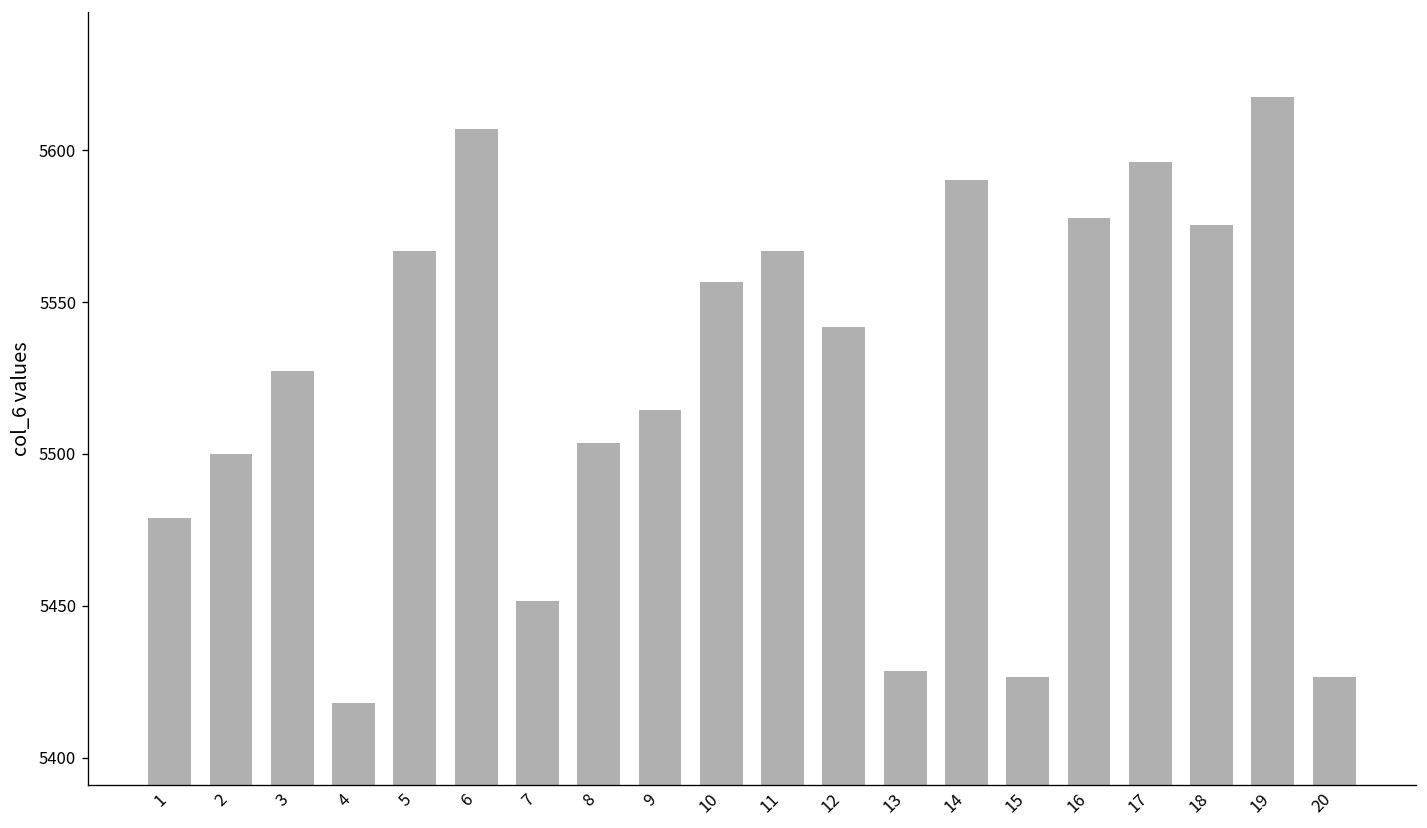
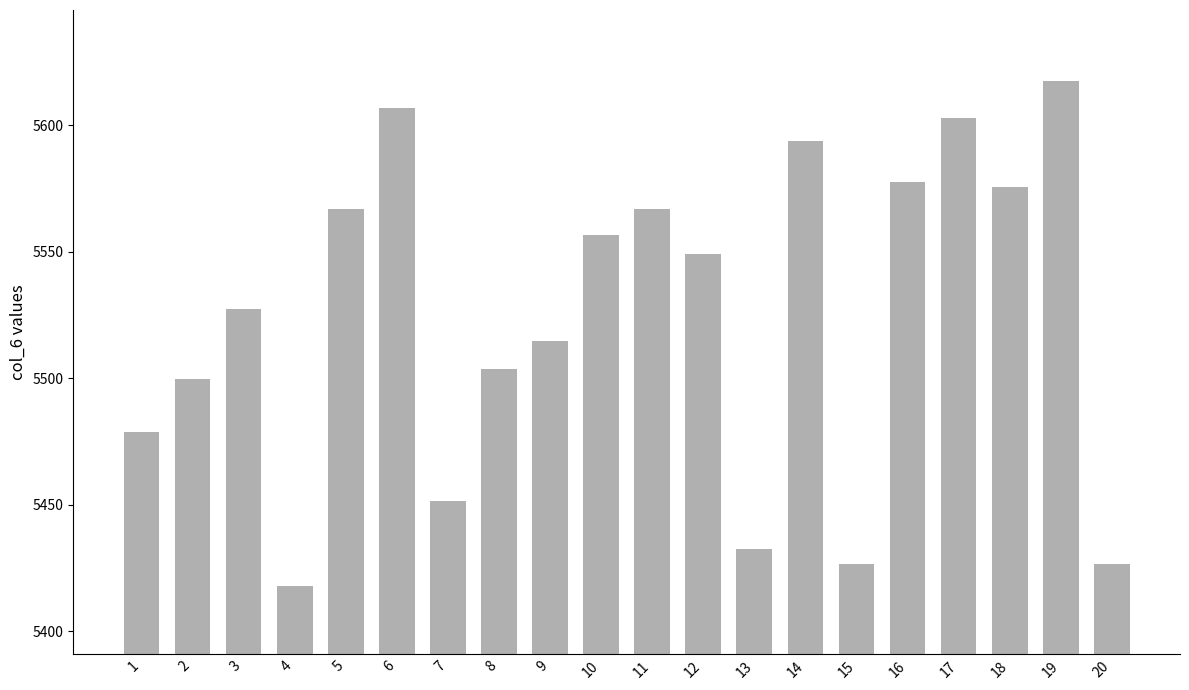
  {
    "1": 5479,
    "2": 5500,
    "3": 5527,
    "4": 5418,
    "5": 5567,
    "6": 5607,
    "7": 5452,
    "8": 5504,
    "9": 5515,
    "10": 5557,
    "11": 5567,
-   "12": 5542,
-   "13": 5429,
-   "14": 5590,
+   "12": 5549,
+   "13": 5433,
+   "14": 5594,
    "15": 5426,
    "16": 5578,
-   "17": 5596,
+   "17": 5603,
    "18": 5576,
    "19": 5618,
    "20": 5426
  }
